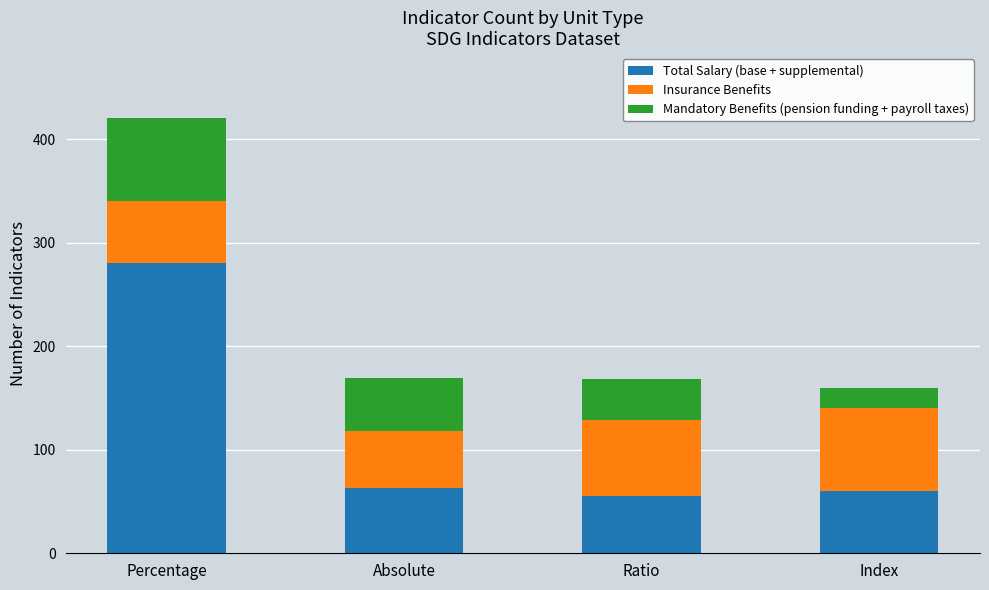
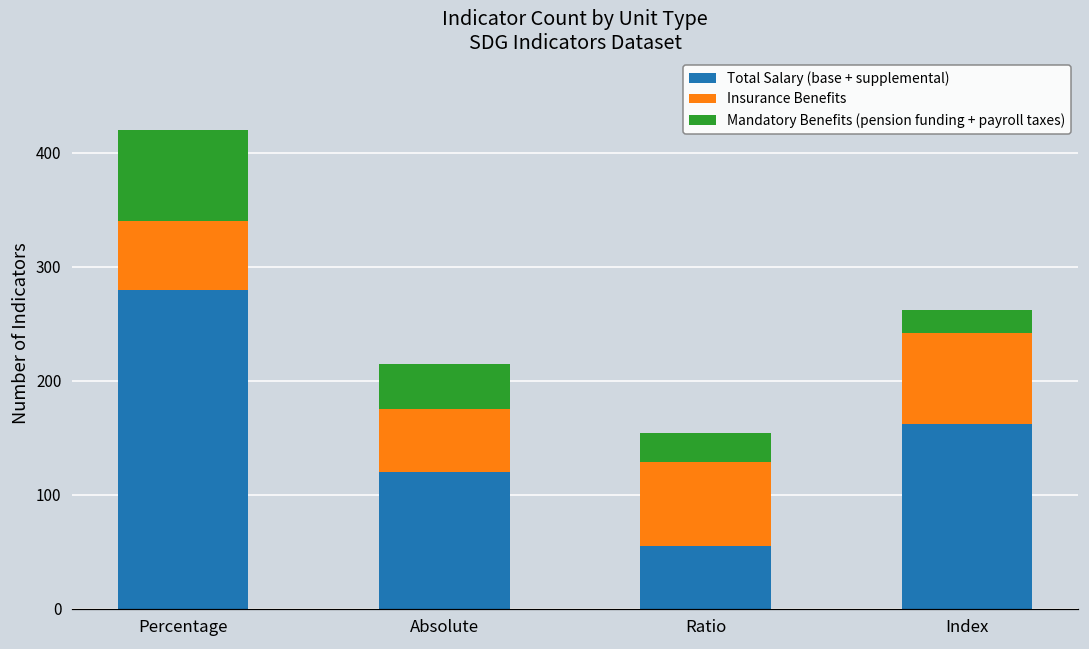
  {
    "Total Salary (base + supplemental)": {
      "Percentage": 280,
-     "Absolute": 63,
+     "Absolute": 120,
      "Ratio": 55,
-     "Index": 60
+     "Index": 162
    },
    "Insurance Benefits": {
      "Percentage": 60,
      "Absolute": 55,
      "Ratio": 74,
      "Index": 80
    },
    "Mandatory Benefits (pension funding + payroll taxes)": {
      "Percentage": 80,
-     "Absolute": 51,
-     "Ratio": 39,
+     "Absolute": 40,
+     "Ratio": 25,
      "Index": 20
    }
  }
